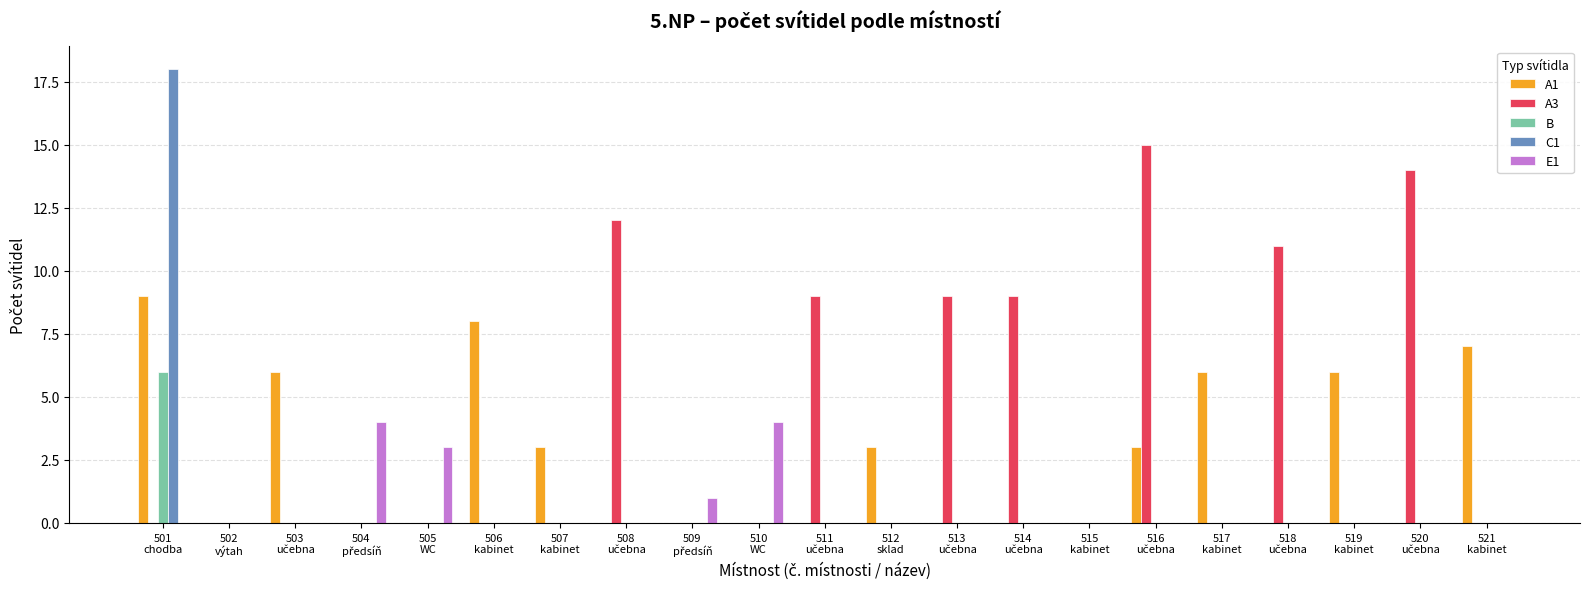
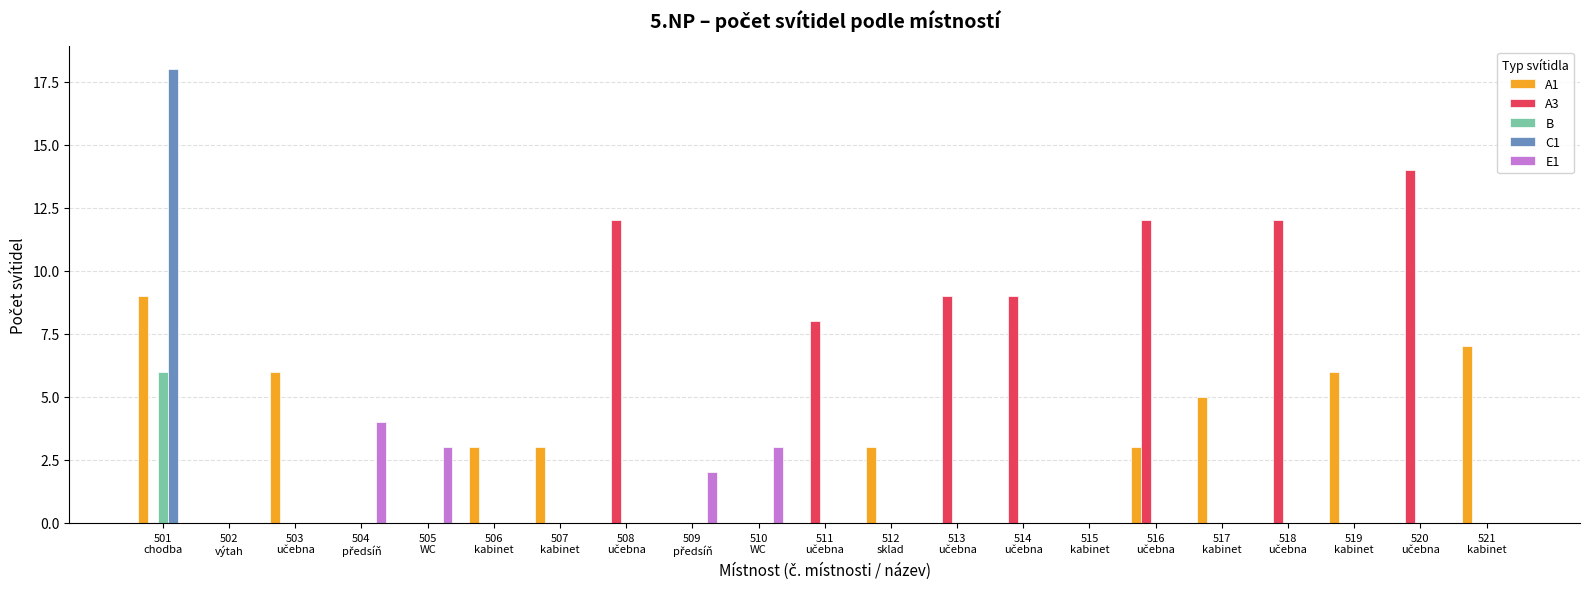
  {
    "A1": {
      "501 chodba": 9,
      "502 výtah": 0,
      "503 učebna": 6,
      "504 předsíň": 0,
      "505 WC": 0,
-     "506 kabinet": 8,
+     "506 kabinet": 3,
      "507 kabinet": 3,
      "508 učebna": 0,
      "509 předsíň": 0,
      "510 WC": 0,
      "511 učebna": 0,
      "512 sklad": 3,
      "513 učebna": 0,
      "514 učebna": 0,
      "515 kabinet": 0,
      "516 učebna": 3,
-     "517 kabinet": 6,
+     "517 kabinet": 5,
      "518 učebna": 0,
      "519 kabinet": 6,
      "520 učebna": 0,
      "521 kabinet": 7
    },
    "A3": {
      "501 chodba": 0,
      "502 výtah": 0,
      "503 učebna": 0,
      "504 předsíň": 0,
      "505 WC": 0,
      "506 kabinet": 0,
      "507 kabinet": 0,
      "508 učebna": 12,
      "509 předsíň": 0,
      "510 WC": 0,
-     "511 učebna": 9,
+     "511 učebna": 8,
      "512 sklad": 0,
      "513 učebna": 9,
      "514 učebna": 9,
      "515 kabinet": 0,
-     "516 učebna": 15,
+     "516 učebna": 12,
      "517 kabinet": 0,
-     "518 učebna": 11,
+     "518 učebna": 12,
      "519 kabinet": 0,
      "520 učebna": 14,
      "521 kabinet": 0
    },
    "B": {
      "501 chodba": 6,
      "502 výtah": 0,
      "503 učebna": 0,
      "504 předsíň": 0,
      "505 WC": 0,
      "506 kabinet": 0,
      "507 kabinet": 0,
      "508 učebna": 0,
      "509 předsíň": 0,
      "510 WC": 0,
      "511 učebna": 0,
      "512 sklad": 0,
      "513 učebna": 0,
      "514 učebna": 0,
      "515 kabinet": 0,
      "516 učebna": 0,
      "517 kabinet": 0,
      "518 učebna": 0,
      "519 kabinet": 0,
      "520 učebna": 0,
      "521 kabinet": 0
    },
    "C1": {
      "501 chodba": 18,
      "502 výtah": 0,
      "503 učebna": 0,
      "504 předsíň": 0,
      "505 WC": 0,
      "506 kabinet": 0,
      "507 kabinet": 0,
      "508 učebna": 0,
      "509 předsíň": 0,
      "510 WC": 0,
      "511 učebna": 0,
      "512 sklad": 0,
      "513 učebna": 0,
      "514 učebna": 0,
      "515 kabinet": 0,
      "516 učebna": 0,
      "517 kabinet": 0,
      "518 učebna": 0,
      "519 kabinet": 0,
      "520 učebna": 0,
      "521 kabinet": 0
    },
    "E1": {
      "501 chodba": 0,
      "502 výtah": 0,
      "503 učebna": 0,
      "504 předsíň": 4,
      "505 WC": 3,
      "506 kabinet": 0,
      "507 kabinet": 0,
      "508 učebna": 0,
-     "509 předsíň": 1,
-     "510 WC": 4,
+     "509 předsíň": 2,
+     "510 WC": 3,
      "511 učebna": 0,
      "512 sklad": 0,
      "513 učebna": 0,
      "514 učebna": 0,
      "515 kabinet": 0,
      "516 učebna": 0,
      "517 kabinet": 0,
      "518 učebna": 0,
      "519 kabinet": 0,
      "520 učebna": 0,
      "521 kabinet": 0
    }
  }
